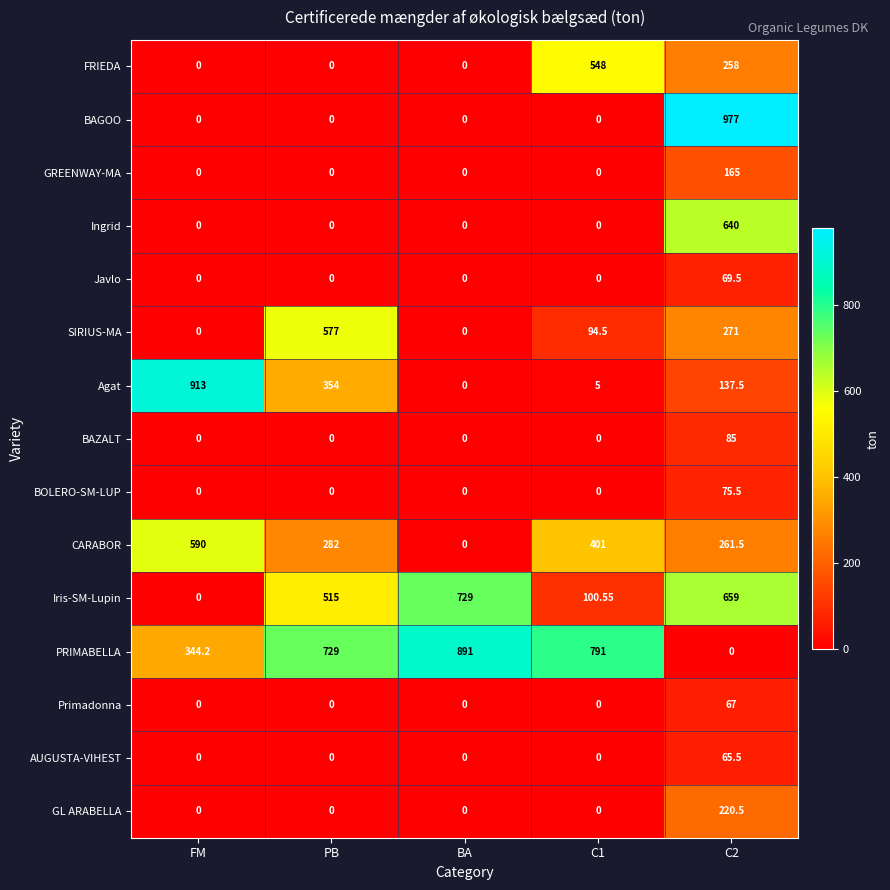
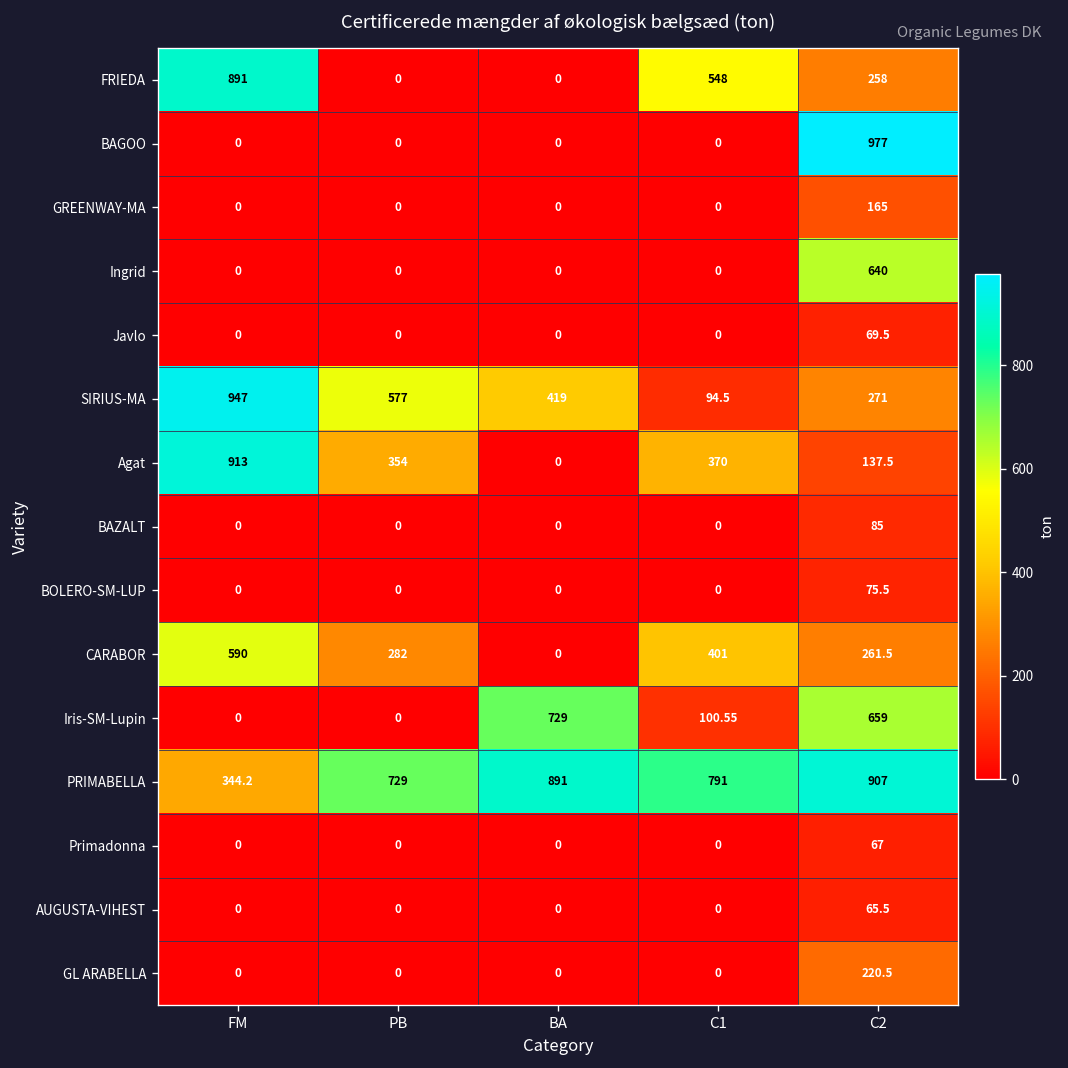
  {
    "FRIEDA": {
-     "FM": 0,
+     "FM": 891,
      "PB": 0,
      "BA": 0,
      "C1": 548,
      "C2": 258
    },
    "BAGOO": {
      "FM": 0,
      "PB": 0,
      "BA": 0,
      "C1": 0,
      "C2": 977
    },
    "GREENWAY-MA": {
      "FM": 0,
      "PB": 0,
      "BA": 0,
      "C1": 0,
      "C2": 165
    },
    "Ingrid": {
      "FM": 0,
      "PB": 0,
      "BA": 0,
      "C1": 0,
      "C2": 640
    },
    "Javlo": {
      "FM": 0,
      "PB": 0,
      "BA": 0,
      "C1": 0,
      "C2": 69.5
    },
    "SIRIUS-MA": {
-     "FM": 0,
+     "FM": 947,
      "PB": 577,
-     "BA": 0,
+     "BA": 419,
      "C1": 94.5,
      "C2": 271
    },
    "Agat": {
      "FM": 913,
      "PB": 354,
      "BA": 0,
-     "C1": 5,
+     "C1": 370,
      "C2": 137.5
    },
    "BAZALT": {
      "FM": 0,
      "PB": 0,
      "BA": 0,
      "C1": 0,
      "C2": 85
    },
    "BOLERO-SM-LUP": {
      "FM": 0,
      "PB": 0,
      "BA": 0,
      "C1": 0,
      "C2": 75.5
    },
    "CARABOR": {
      "FM": 590,
      "PB": 282,
      "BA": 0,
      "C1": 401,
      "C2": 261.5
    },
    "Iris-SM-Lupin": {
      "FM": 0,
-     "PB": 515,
+     "PB": 0,
      "BA": 729,
      "C1": 100.55,
      "C2": 659
    },
    "PRIMABELLA": {
      "FM": 344.2,
      "PB": 729,
      "BA": 891,
      "C1": 791,
-     "C2": 0
+     "C2": 907
    },
    "Primadonna": {
      "FM": 0,
      "PB": 0,
      "BA": 0,
      "C1": 0,
      "C2": 67
    },
    "AUGUSTA-VIHEST": {
      "FM": 0,
      "PB": 0,
      "BA": 0,
      "C1": 0,
      "C2": 65.5
    },
    "GL ARABELLA": {
      "FM": 0,
      "PB": 0,
      "BA": 0,
      "C1": 0,
      "C2": 220.5
    }
  }
